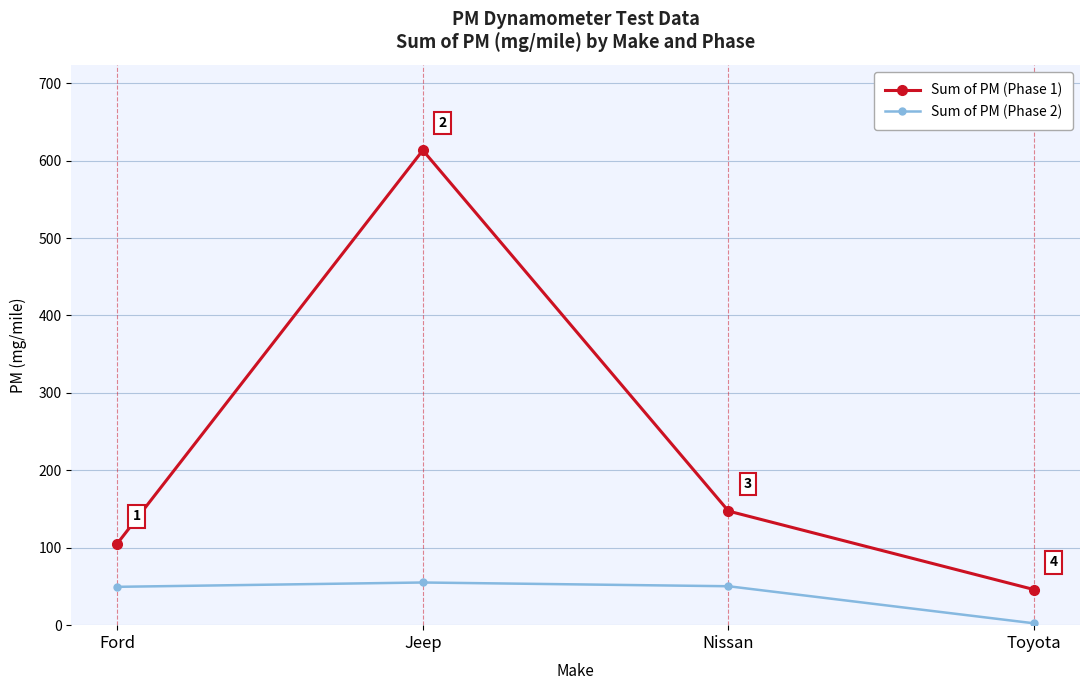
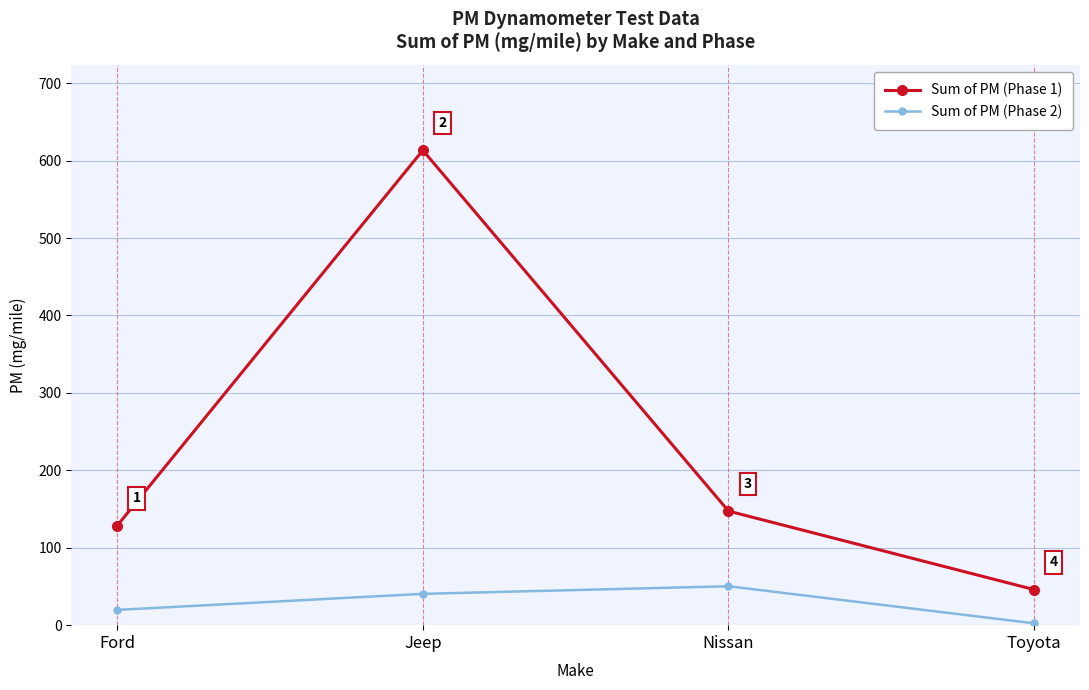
  {
    "Sum of PM (Phase 1)": {
-     "Ford": 110,
+     "Ford": 130,
      "Jeep": 610,
      "Nissan": 150,
      "Toyota": 50
    },
    "Sum of PM (Phase 2)": {
-     "Ford": 50,
-     "Jeep": 60,
+     "Ford": 20,
+     "Jeep": 40,
      "Nissan": 50,
      "Toyota": 0
    }
  }
